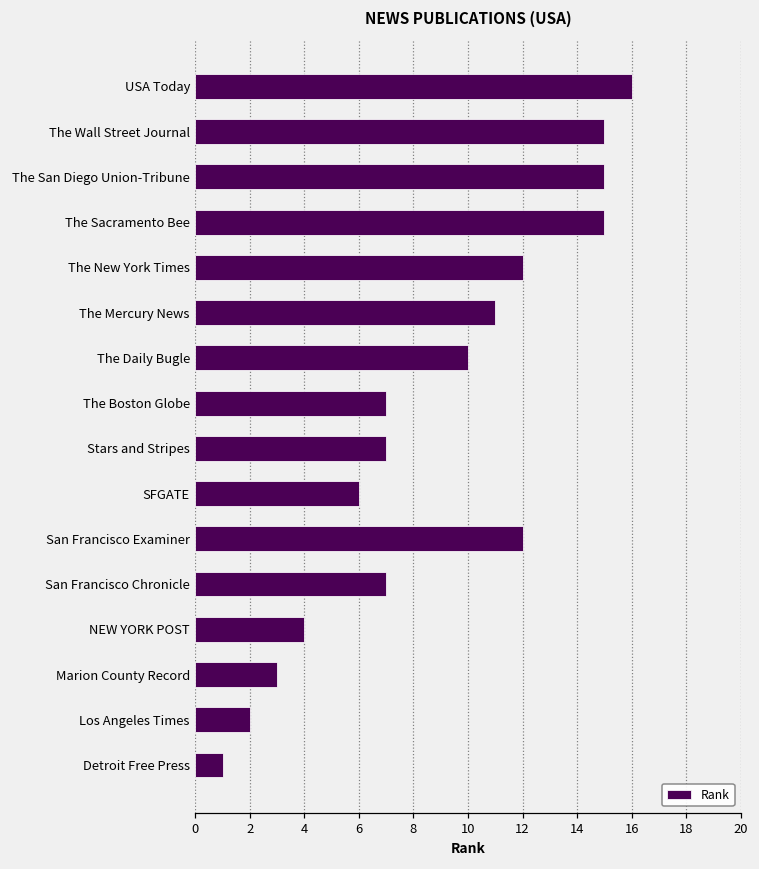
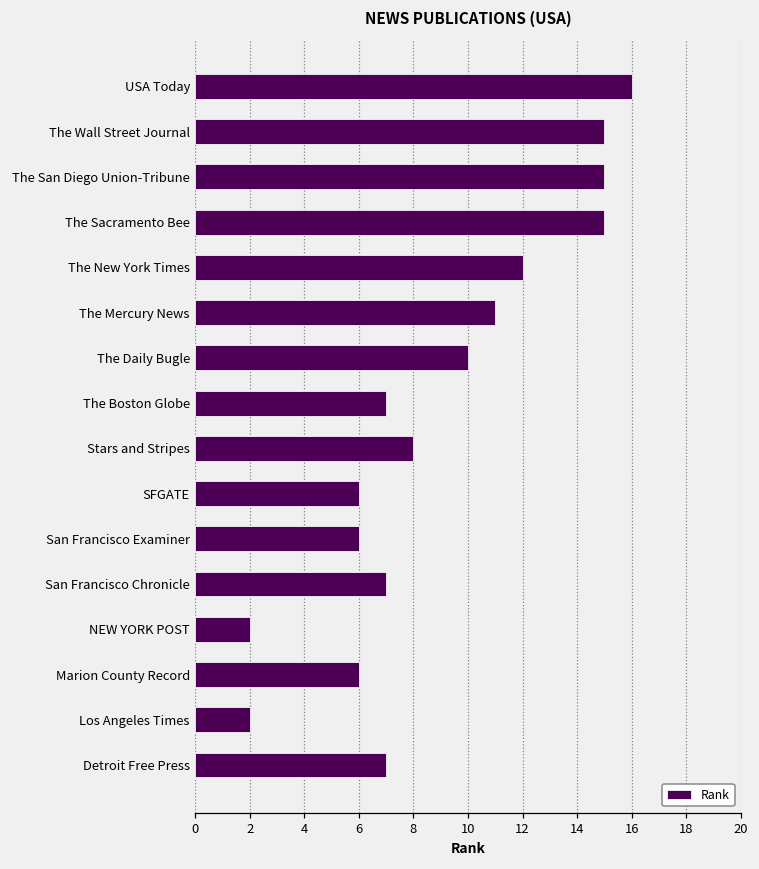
  {
    "USA Today": 16,
    "The Wall Street Journal": 15,
    "The San Diego Union-Tribune": 15,
    "The Sacramento Bee": 15,
    "The New York Times": 12,
    "The Mercury News": 11,
    "The Daily Bugle": 10,
    "The Boston Globe": 7,
-   "Stars and Stripes": 7,
+   "Stars and Stripes": 8,
    "SFGATE": 6,
-   "San Francisco Examiner": 12,
+   "San Francisco Examiner": 6,
    "San Francisco Chronicle": 7,
-   "NEW YORK POST": 4,
-   "Marion County Record": 3,
+   "NEW YORK POST": 2,
+   "Marion County Record": 6,
    "Los Angeles Times": 2,
-   "Detroit Free Press": 1
+   "Detroit Free Press": 7
  }
